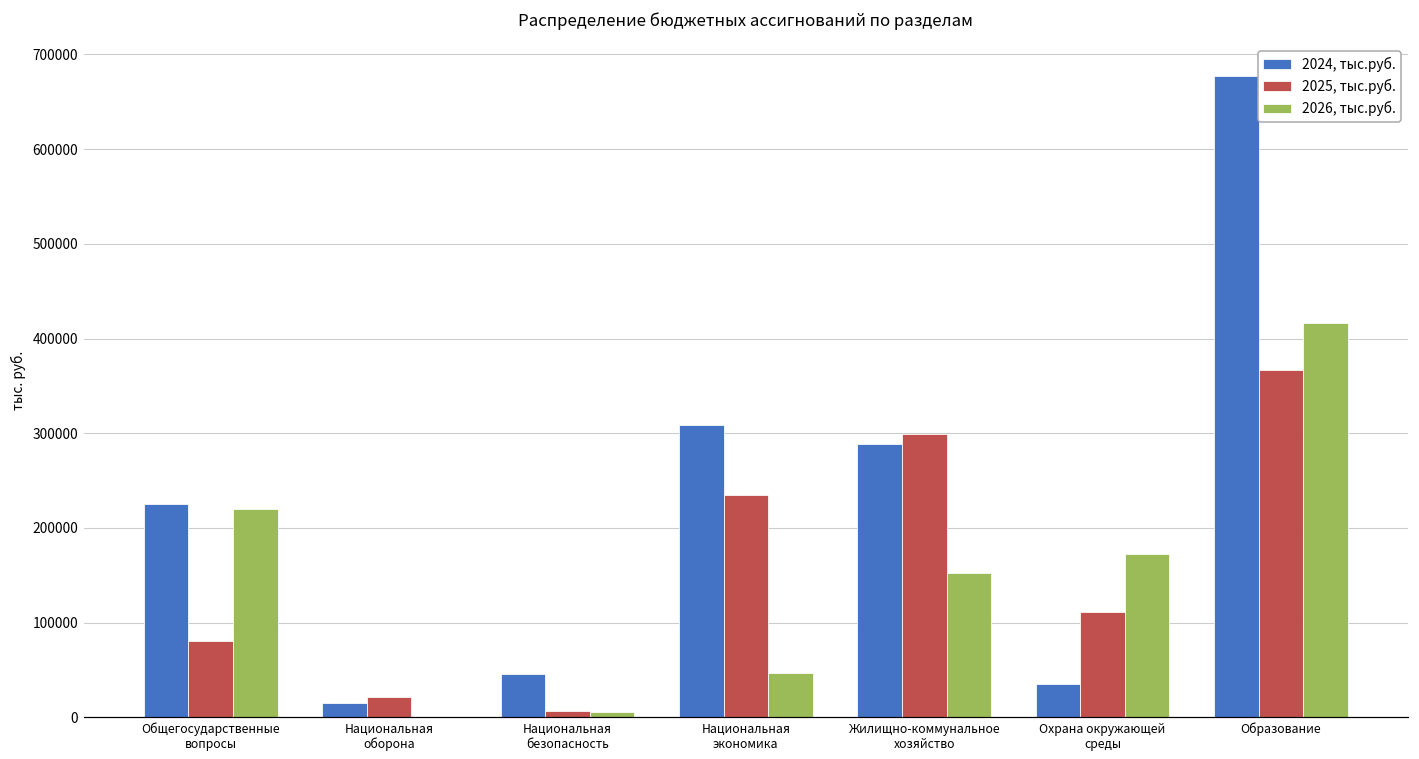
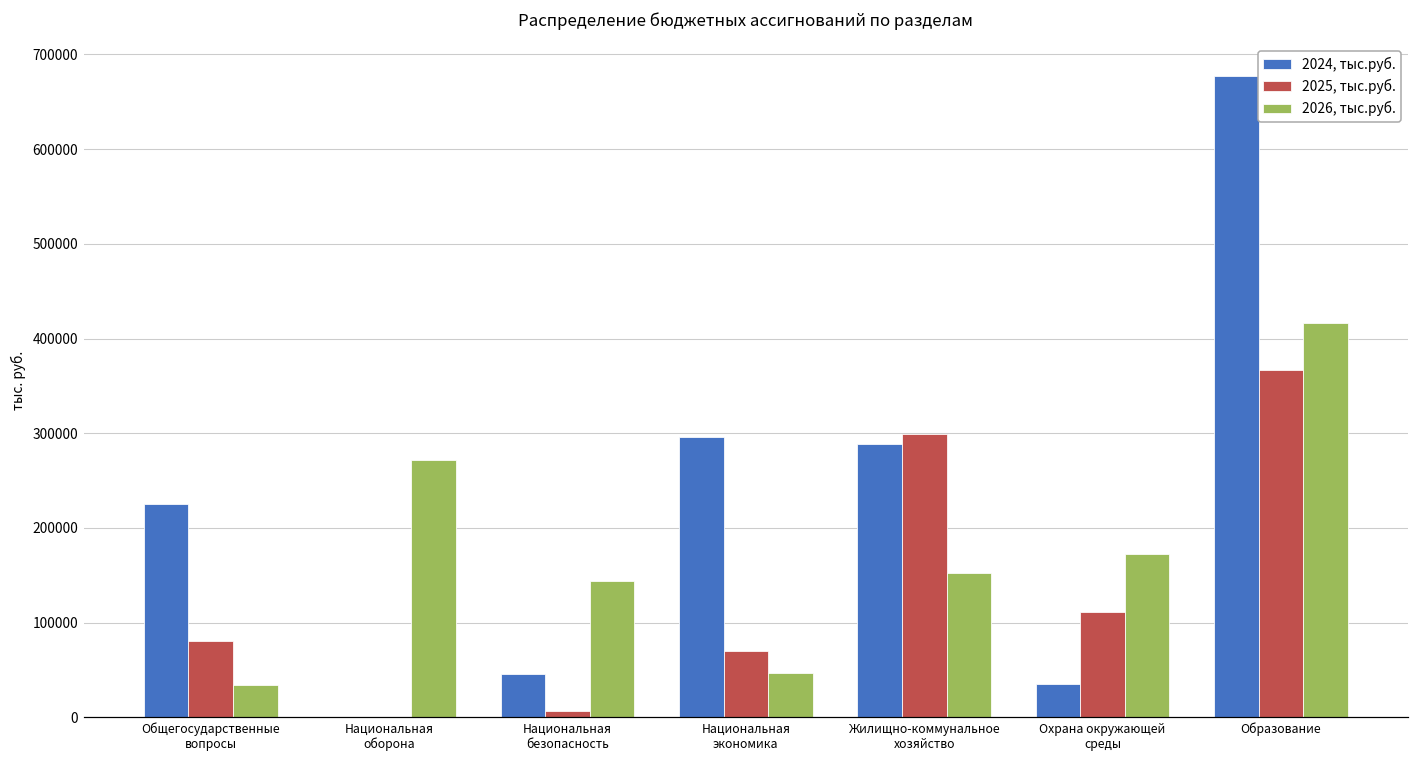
  {
    "2024, тыс.руб.": {
      "Общегосударственные вопросы": 230000,
-     "Национальная оборона": 20000,
+     "Национальная оборона": 0,
      "Национальная безопасность": 50000,
-     "Национальная экономика": 310000,
+     "Национальная экономика": 300000,
      "Жилищно-коммунальное хозяйство": 290000,
      "Охрана окружающей среды": 40000,
      "Образование": 680000
    },
    "2025, тыс.руб.": {
      "Общегосударственные вопросы": 80000,
-     "Национальная оборона": 20000,
+     "Национальная оборона": 0,
      "Национальная безопасность": 10000,
-     "Национальная экономика": 230000,
+     "Национальная экономика": 70000,
      "Жилищно-коммунальное хозяйство": 300000,
      "Охрана окружающей среды": 110000,
      "Образование": 370000
    },
    "2026, тыс.руб.": {
-     "Общегосударственные вопросы": 220000,
-     "Национальная оборона": 0,
-     "Национальная безопасность": 10000,
+     "Общегосударственные вопросы": 30000,
+     "Национальная оборона": 270000,
+     "Национальная безопасность": 140000,
      "Национальная экономика": 50000,
      "Жилищно-коммунальное хозяйство": 150000,
      "Охрана окружающей среды": 170000,
      "Образование": 420000
    }
  }
